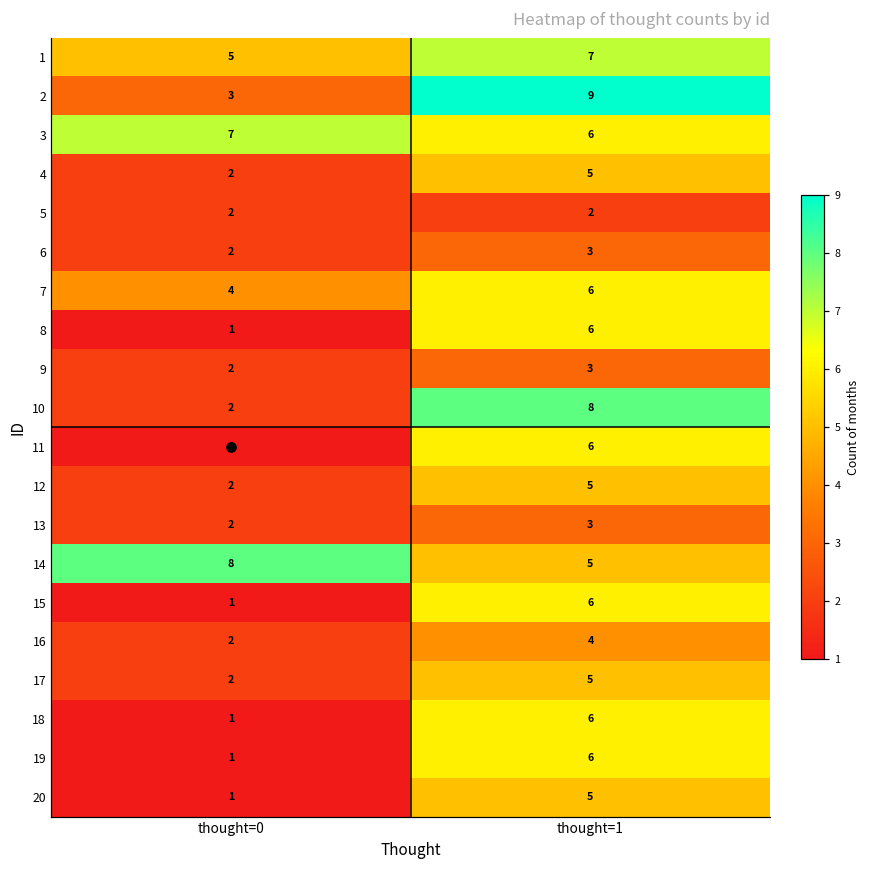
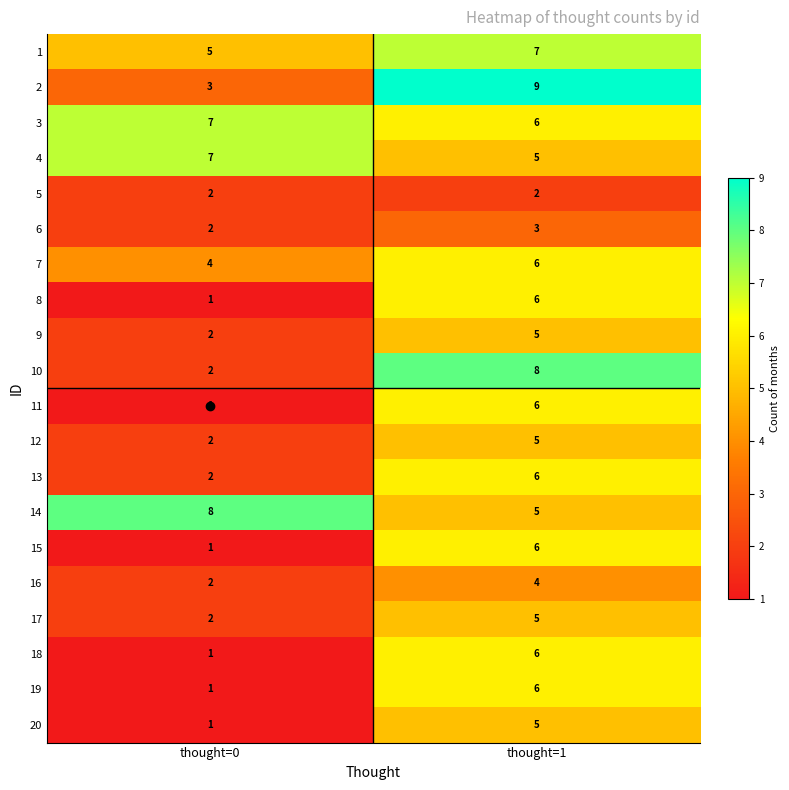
  {
    "1": {
      "thought=0": 5,
      "thought=1": 7
    },
    "2": {
      "thought=0": 3,
      "thought=1": 9
    },
    "3": {
      "thought=0": 7,
      "thought=1": 6
    },
    "4": {
-     "thought=0": 2,
+     "thought=0": 7,
      "thought=1": 5
    },
    "5": {
      "thought=0": 2,
      "thought=1": 2
    },
    "6": {
      "thought=0": 2,
      "thought=1": 3
    },
    "7": {
      "thought=0": 4,
      "thought=1": 6
    },
    "8": {
      "thought=0": 1,
      "thought=1": 6
    },
    "9": {
      "thought=0": 2,
-     "thought=1": 3
+     "thought=1": 5
    },
    "10": {
      "thought=0": 2,
      "thought=1": 8
    },
    "11": {
      "thought=1": 6
    },
    "12": {
      "thought=0": 2,
      "thought=1": 5
    },
    "13": {
      "thought=0": 2,
-     "thought=1": 3
+     "thought=1": 6
    },
    "14": {
      "thought=0": 8,
      "thought=1": 5
    },
    "15": {
      "thought=0": 1,
      "thought=1": 6
    },
    "16": {
      "thought=0": 2,
      "thought=1": 4
    },
    "17": {
      "thought=0": 2,
      "thought=1": 5
    },
    "18": {
      "thought=0": 1,
      "thought=1": 6
    },
    "19": {
      "thought=0": 1,
      "thought=1": 6
    },
    "20": {
      "thought=0": 1,
      "thought=1": 5
    }
  }
